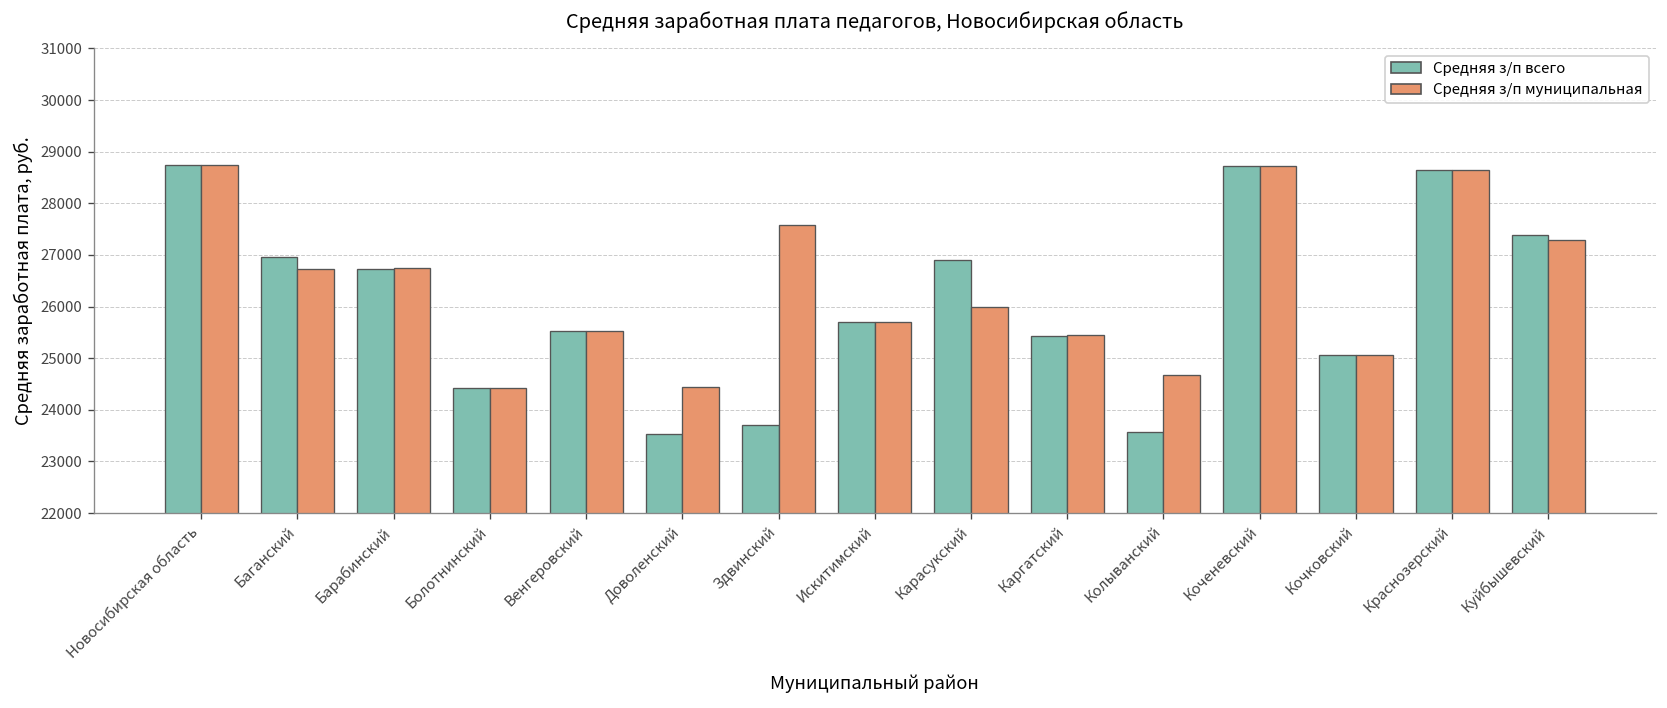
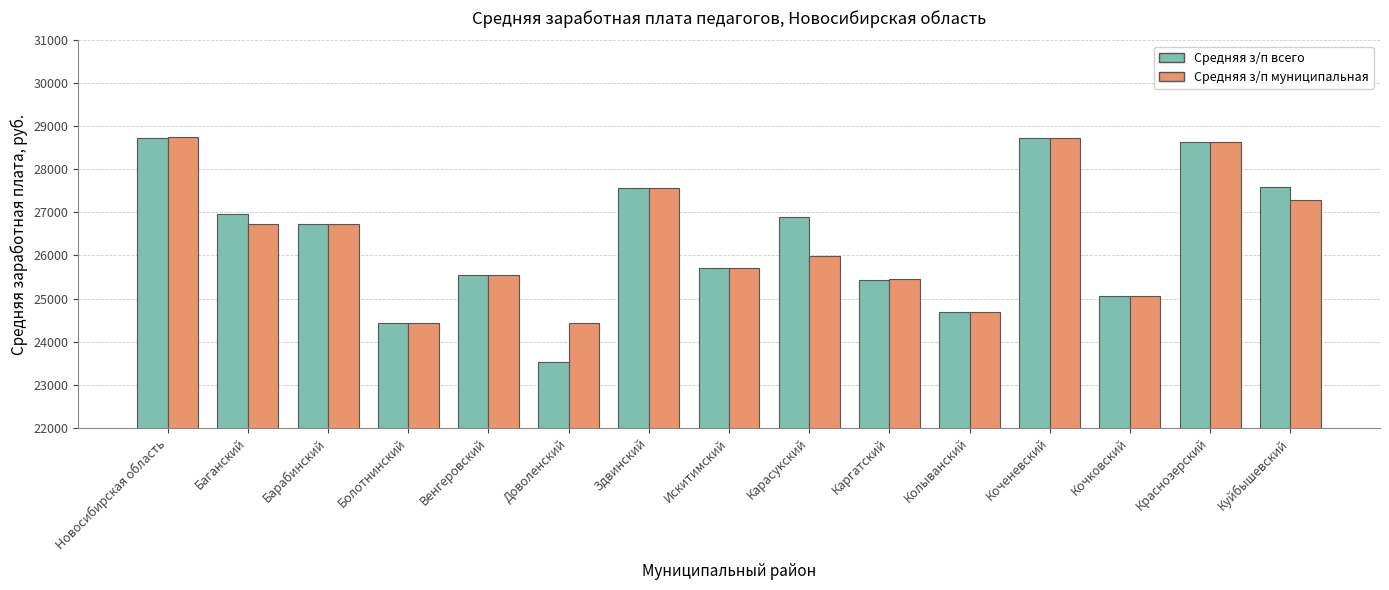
  {
    "Средняя з/п всего": {
      "Новосибирская область": 28700,
      "Баганский": 27000,
      "Барабинский": 26700,
      "Болотнинский": 24400,
      "Венгеровский": 25500,
      "Доволенский": 23500,
-     "Здвинский": 23700,
+     "Здвинский": 27600,
      "Искитимский": 25700,
      "Карасукский": 26900,
      "Каргатский": 25400,
-     "Колыванский": 23600,
+     "Колыванский": 24700,
      "Коченевский": 28700,
      "Кочковский": 25100,
      "Краснозерский": 28600,
-     "Куйбышевский": 27400
+     "Куйбышевский": 27600
    },
    "Средняя з/п муниципальная": {
      "Новосибирская область": 28700,
      "Баганский": 26700,
      "Барабинский": 26700,
      "Болотнинский": 24400,
      "Венгеровский": 25500,
      "Доволенский": 24400,
      "Здвинский": 27600,
      "Искитимский": 25700,
      "Карасукский": 26000,
      "Каргатский": 25400,
      "Колыванский": 24700,
      "Коченевский": 28700,
      "Кочковский": 25100,
      "Краснозерский": 28600,
      "Куйбышевский": 27300
    }
  }
